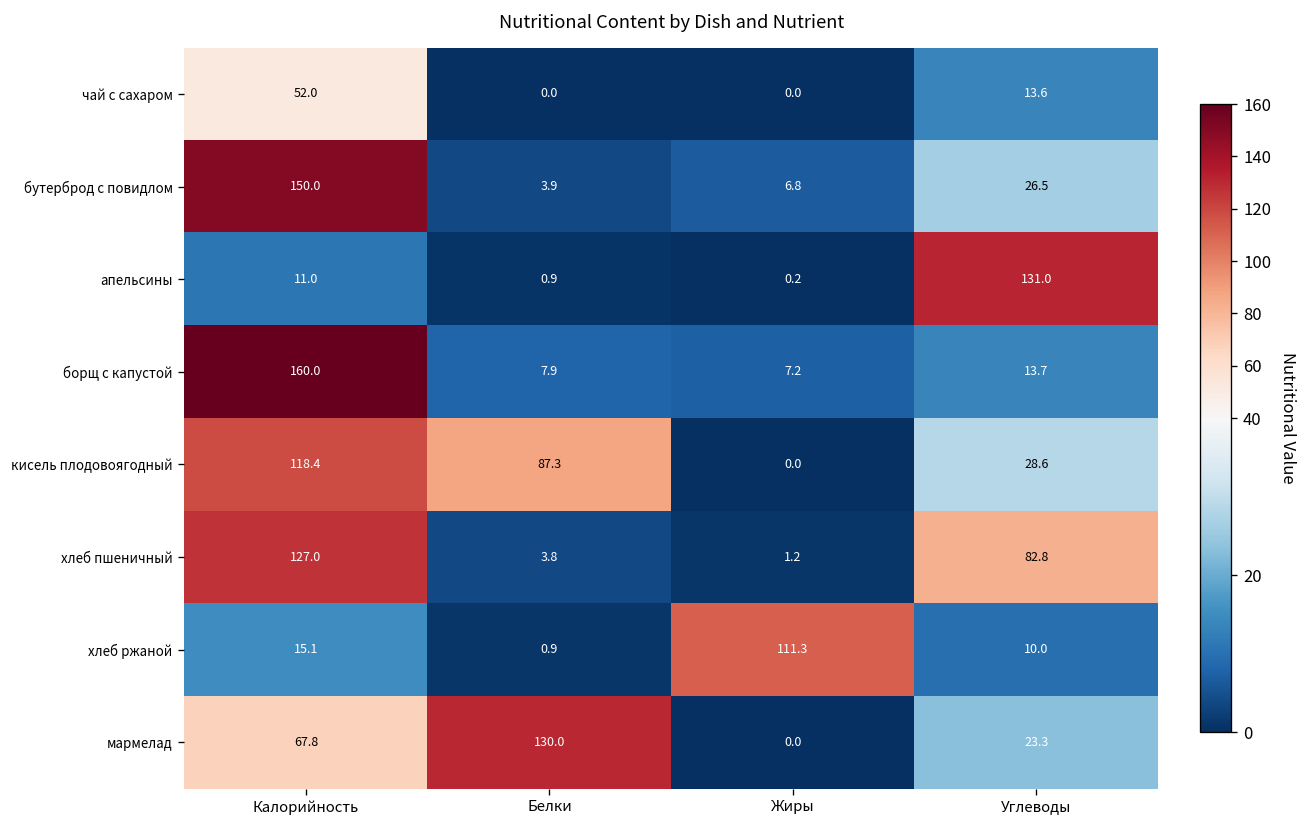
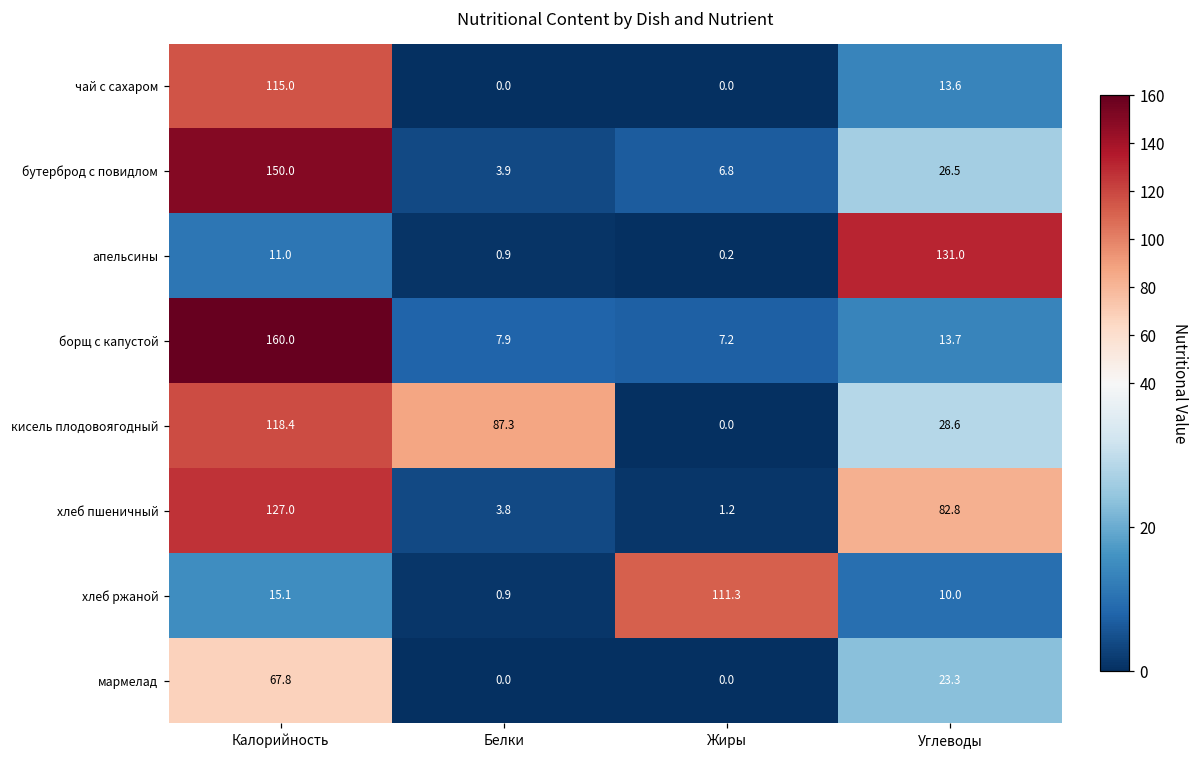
  {
    "чай с сахаром": {
-     "Калорийность": 52.0,
+     "Калорийность": 115.0,
      "Белки": 0.0,
      "Жиры": 0.0,
      "Углеводы": 13.6
    },
    "бутерброд с повидлом": {
      "Калорийность": 150.0,
      "Белки": 3.9,
      "Жиры": 6.8,
      "Углеводы": 26.5
    },
    "апельсины": {
      "Калорийность": 11.0,
      "Белки": 0.9,
      "Жиры": 0.2,
      "Углеводы": 131.0
    },
    "борщ с капустой": {
      "Калорийность": 160.0,
      "Белки": 7.9,
      "Жиры": 7.2,
      "Углеводы": 13.7
    },
    "кисель плодовоягодный": {
      "Калорийность": 118.4,
      "Белки": 87.3,
      "Жиры": 0.0,
      "Углеводы": 28.6
    },
    "хлеб пшеничный": {
      "Калорийность": 127.0,
      "Белки": 3.8,
      "Жиры": 1.2,
      "Углеводы": 82.8
    },
    "хлеб ржаной": {
      "Калорийность": 15.1,
      "Белки": 0.9,
      "Жиры": 111.3,
      "Углеводы": 10.0
    },
    "мармелад": {
      "Калорийность": 67.8,
-     "Белки": 130.0,
+     "Белки": 0.0,
      "Жиры": 0.0,
      "Углеводы": 23.3
    }
  }
